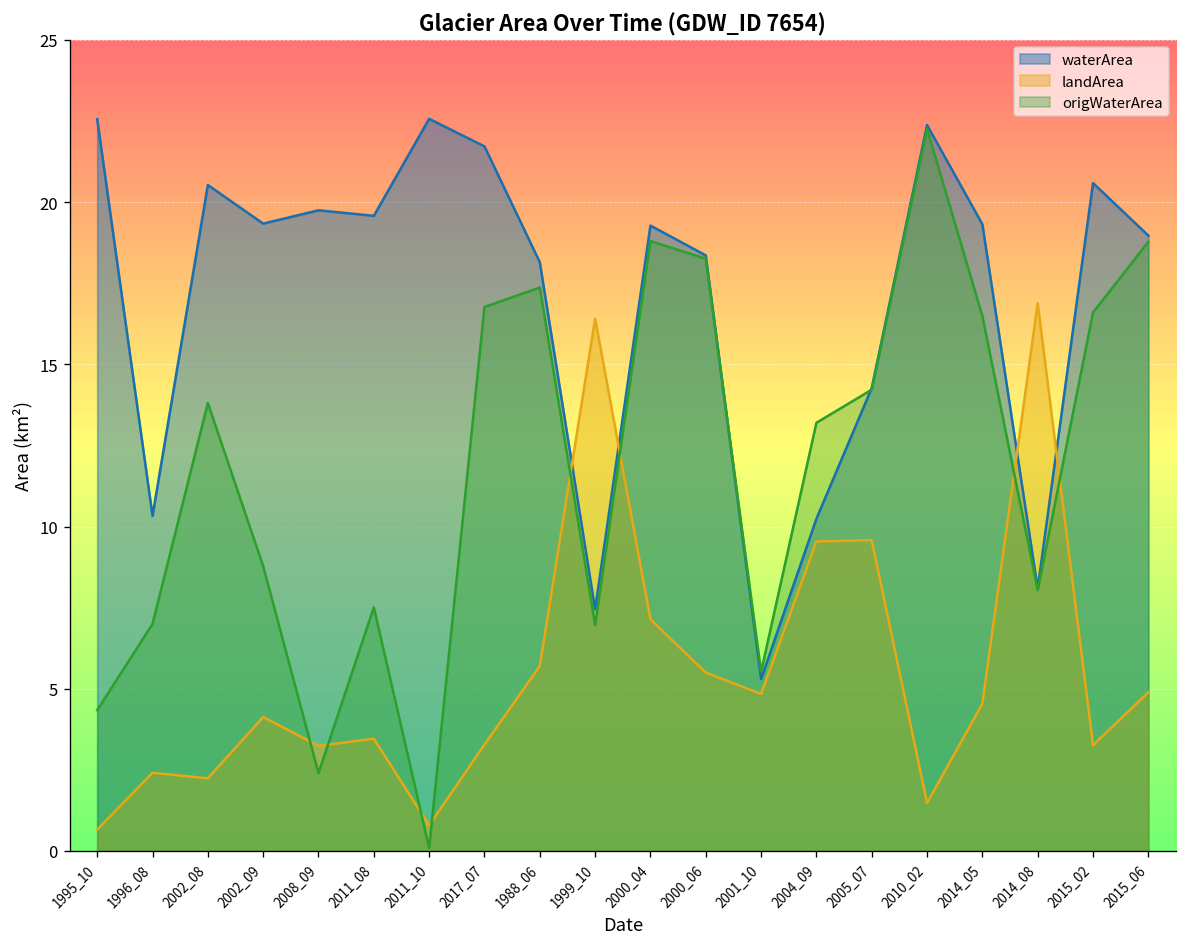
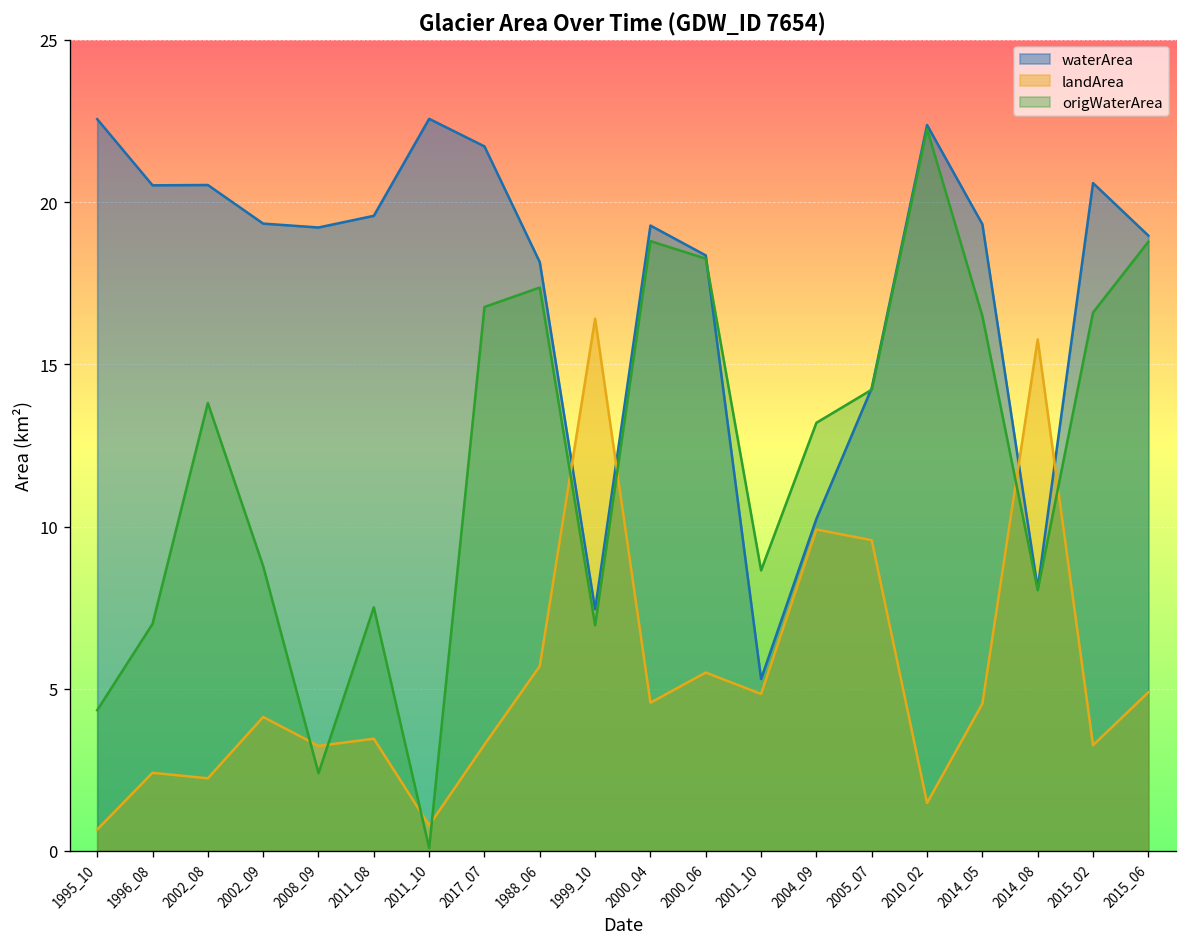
  {
    "waterArea": {
      "1995_10": 22.6,
-     "1996_08": 10.3,
+     "1996_08": 20.5,
      "2002_08": 20.5,
      "2002_09": 19.3,
-     "2008_09": 19.8,
+     "2008_09": 19.2,
      "2011_08": 19.6,
      "2011_10": 22.6,
      "2017_07": 21.7,
      "1988_06": 18.2,
      "1999_10": 7.5,
      "2000_04": 19.3,
      "2000_06": 18.4,
      "2001_10": 5.3,
      "2004_09": 10.2,
      "2010_02": 22.4,
      "2014_05": 19.3,
      "2015_02": 20.6,
      "2015_06": 19.0
    },
    "landArea": {
      "1995_10": 0.7,
      "1996_08": 2.4,
      "2002_08": 2.2,
      "2002_09": 4.1,
      "2008_09": 3.2,
      "2011_08": 3.5,
      "2011_10": 0.8,
      "2017_07": 3.3,
      "1988_06": 5.7,
      "1999_10": 16.4,
-     "2000_04": 7.1,
+     "2000_04": 4.6,
      "2000_06": 5.5,
      "2001_10": 4.8,
-     "2004_09": 9.5,
+     "2004_09": 9.9,
      "2005_07": 9.6,
      "2010_02": 1.5,
      "2014_05": 4.5,
-     "2014_08": 16.9,
+     "2014_08": 15.8,
      "2015_02": 3.3,
      "2015_06": 4.9
    },
    "origWaterArea": {
      "1995_10": 4.3,
      "1996_08": 7.0,
      "2002_08": 13.8,
      "2002_09": 8.8,
      "2008_09": 2.4,
      "2011_08": 7.5,
      "2011_10": 0.1,
      "2017_07": 16.8,
      "1988_06": 17.4,
      "1999_10": 7.0,
      "2000_04": 18.8,
      "2000_06": 18.3,
-     "2001_10": 5.5,
+     "2001_10": 8.7,
      "2004_09": 13.2,
      "2010_02": 22.3,
      "2014_05": 16.5,
      "2015_02": 16.6,
      "2015_06": 18.8
    }
  }
